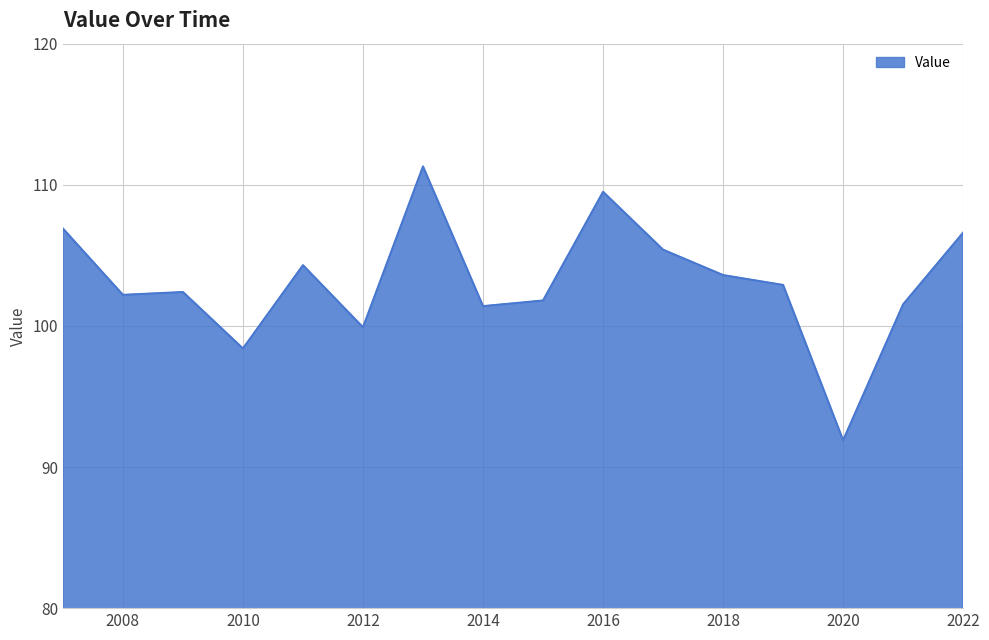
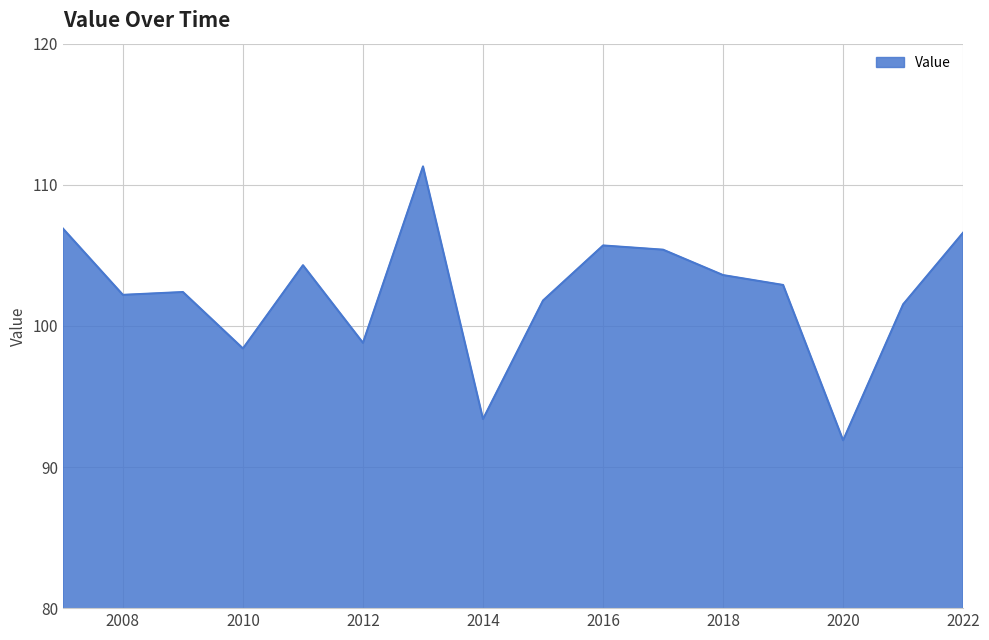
  {
    "2008": 102.2,
    "2010": 98.4,
-   "2012": 99.9,
-   "2014": 101.4,
-   "2016": 109.5,
+   "2012": 98.8,
+   "2014": 93.4,
+   "2016": 105.7,
    "2018": 103.6,
    "2020": 91.9,
    "2022": 106.6
  }
